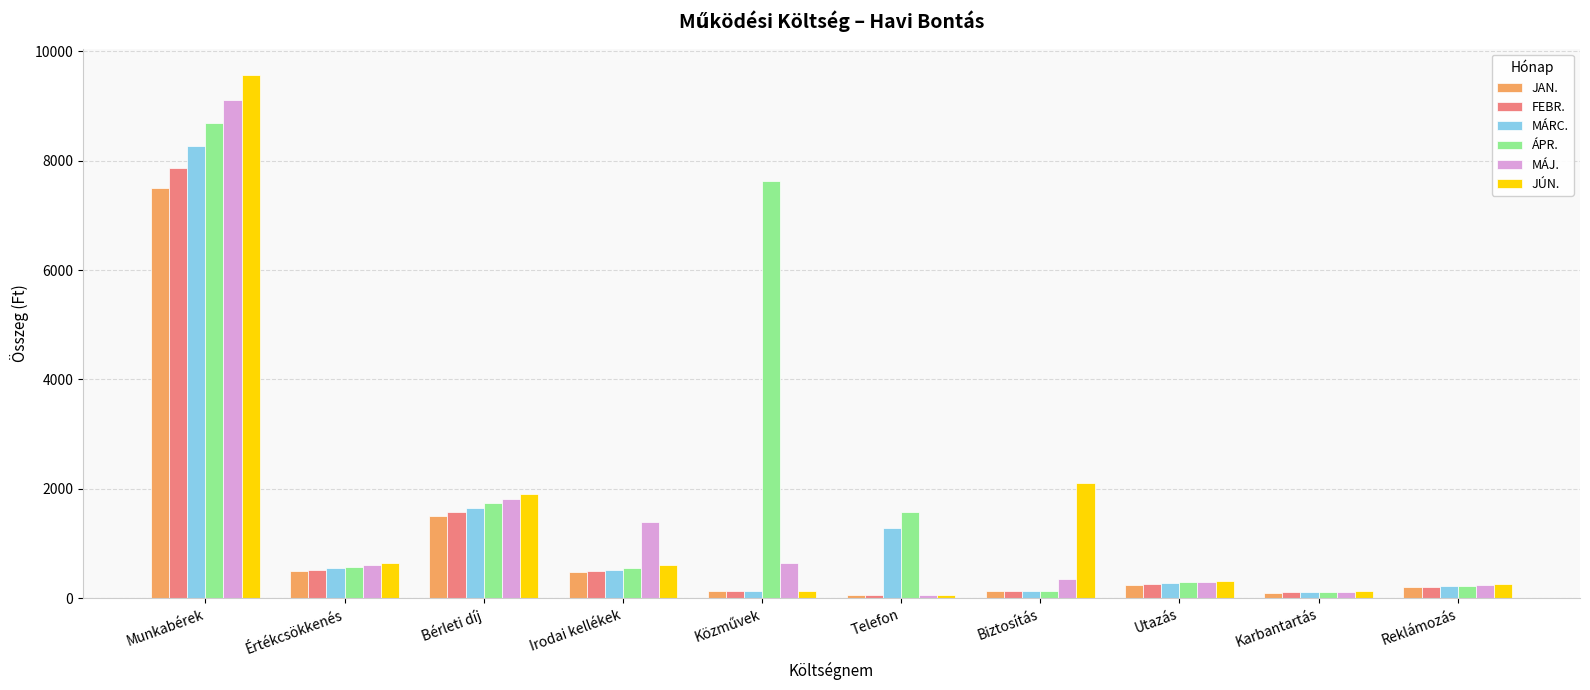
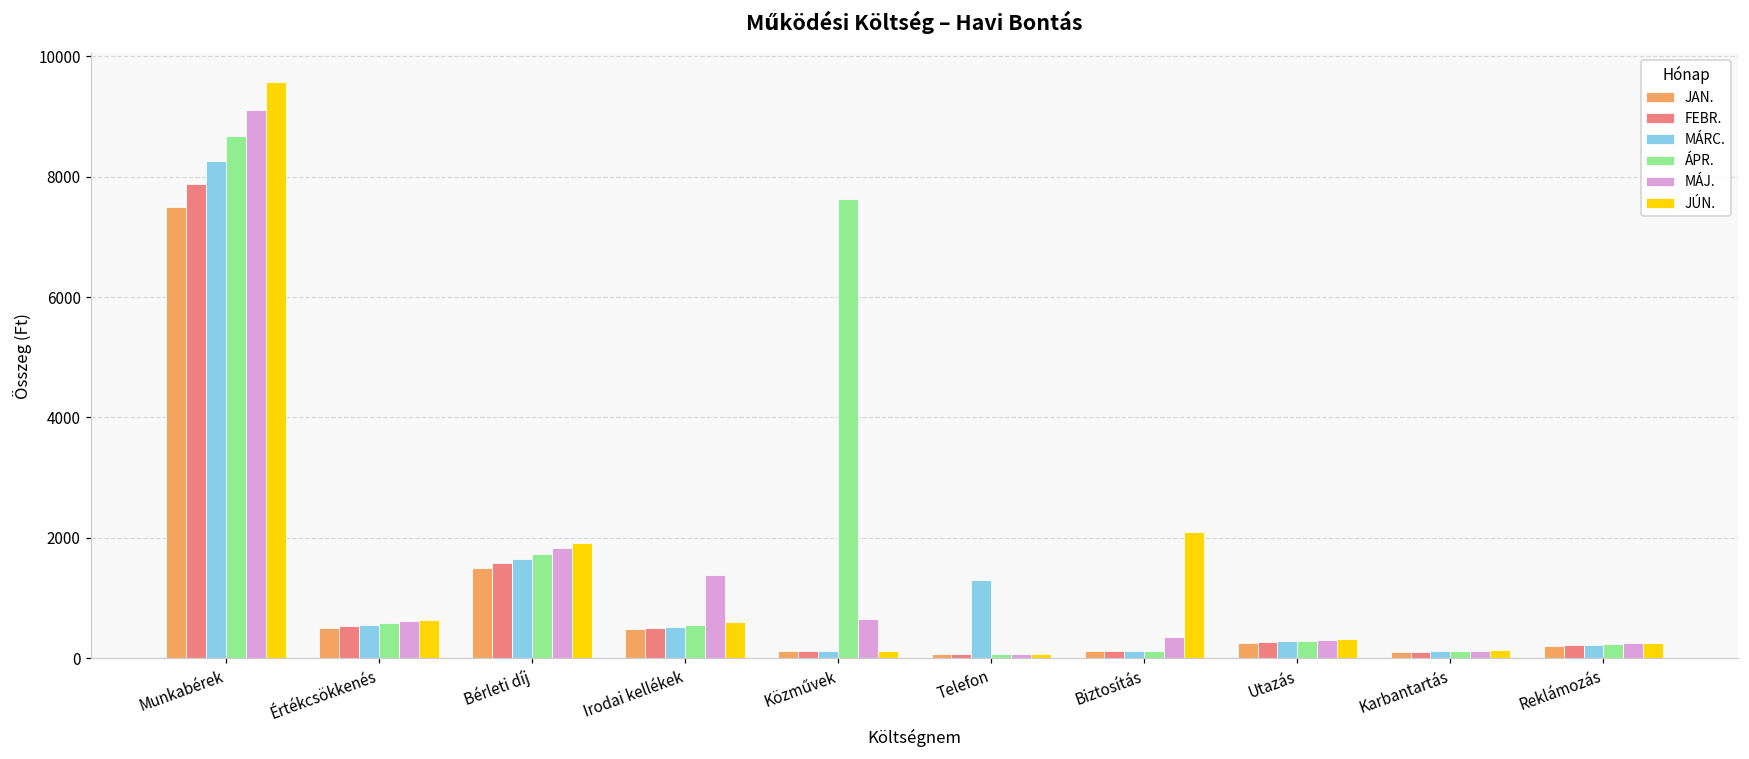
  {
    "MÁRC.": {
      "Munkabérek": 8300,
      "Értékcsökkenés": 600,
      "Bérleti díj": 1700,
      "Irodai kellékek": 500,
      "Közművek": 100,
      "Telefon": 1300,
      "Biztosítás": 100,
      "Utazás": 300,
      "Karbantartás": 100,
      "Reklámozás": 200
    },
    "ÁPR.": {
      "Munkabérek": 8700,
      "Értékcsökkenés": 600,
      "Bérleti díj": 1700,
      "Irodai kellékek": 500,
      "Közművek": 7600,
-     "Telefon": 1600,
+     "Telefon": 100,
      "Biztosítás": 100,
      "Utazás": 300,
      "Karbantartás": 100,
      "Reklámozás": 200
    },
    "MÁJ.": {
      "Munkabérek": 9100,
      "Értékcsökkenés": 600,
      "Bérleti díj": 1800,
      "Irodai kellékek": 1400,
      "Közművek": 600,
      "Telefon": 100,
      "Biztosítás": 400,
      "Utazás": 300,
      "Karbantartás": 100,
      "Reklámozás": 200
    },
    "JÚN.": {
      "Munkabérek": 9600,
      "Értékcsökkenés": 600,
      "Bérleti díj": 1900,
      "Irodai kellékek": 600,
      "Közművek": 100,
      "Telefon": 100,
      "Biztosítás": 2100,
      "Utazás": 300,
      "Karbantartás": 100,
      "Reklámozás": 300
    }
  }
